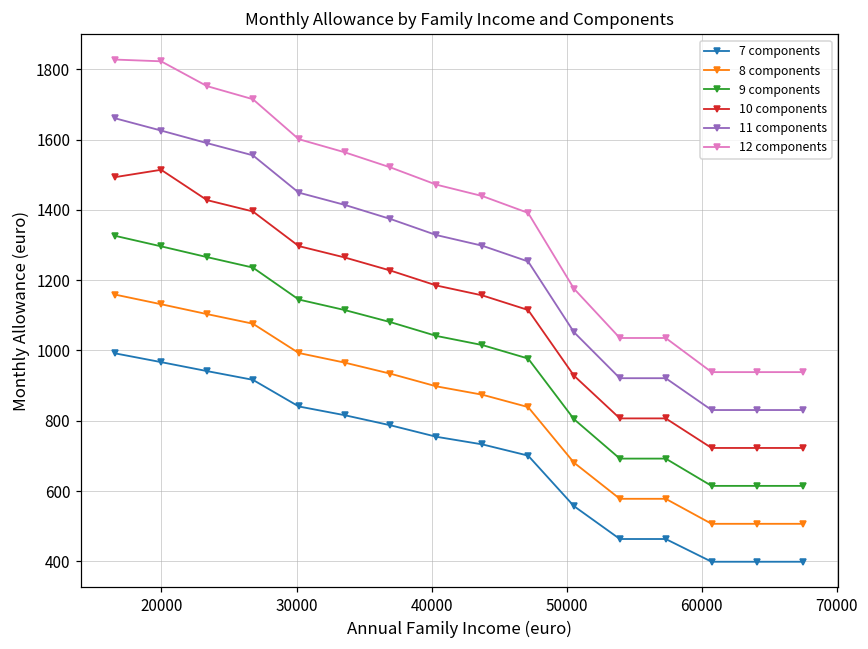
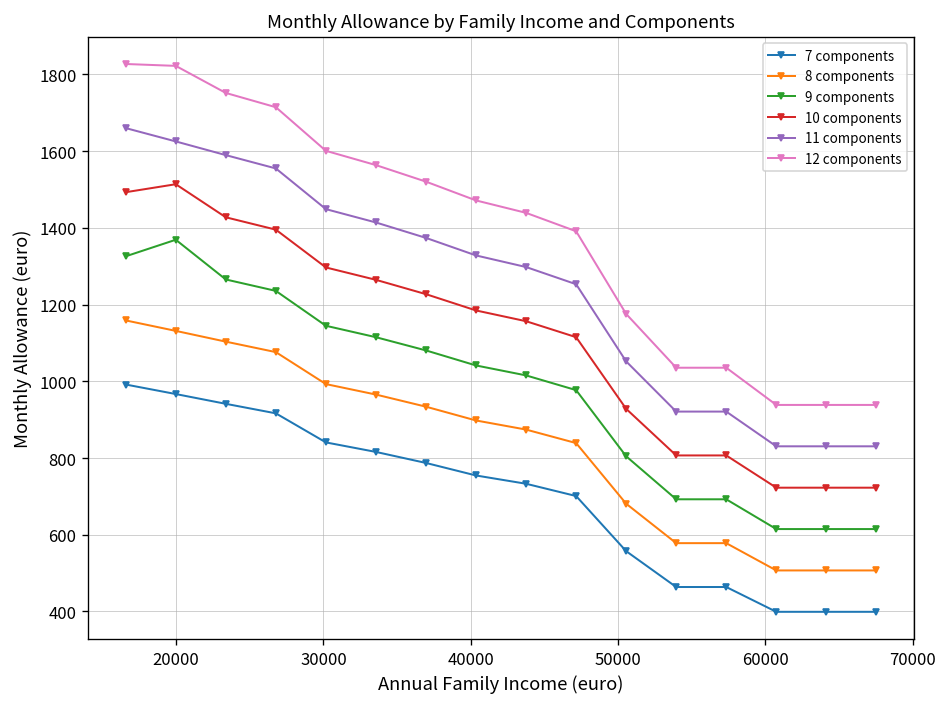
  {
    "7 components": {
      "20000": 970
    },
    "8 components": {
      "20000": 1130
    },
    "9 components": {
-     "20000": 1300
+     "20000": 1370
    },
    "10 components": {
      "20000": 1510
    },
    "11 components": {
      "20000": 1630
    },
    "12 components": {
      "20000": 1820
    }
  }
